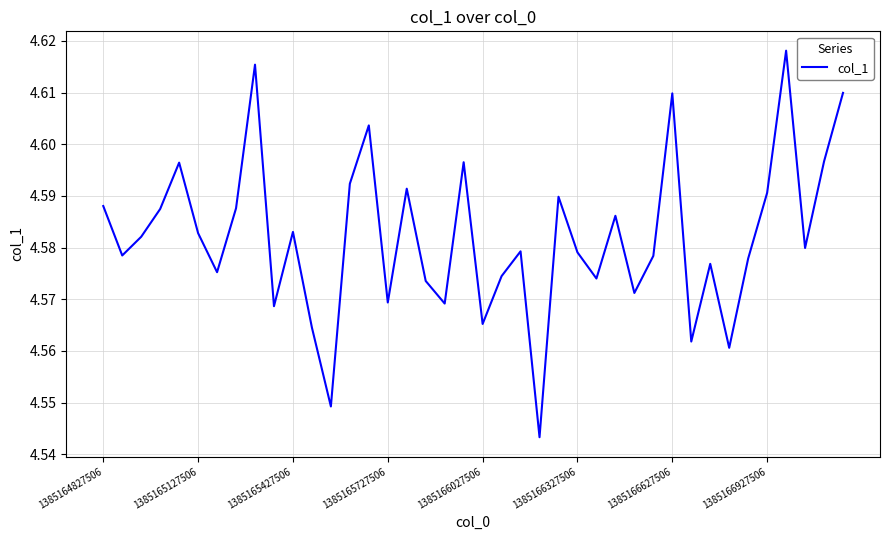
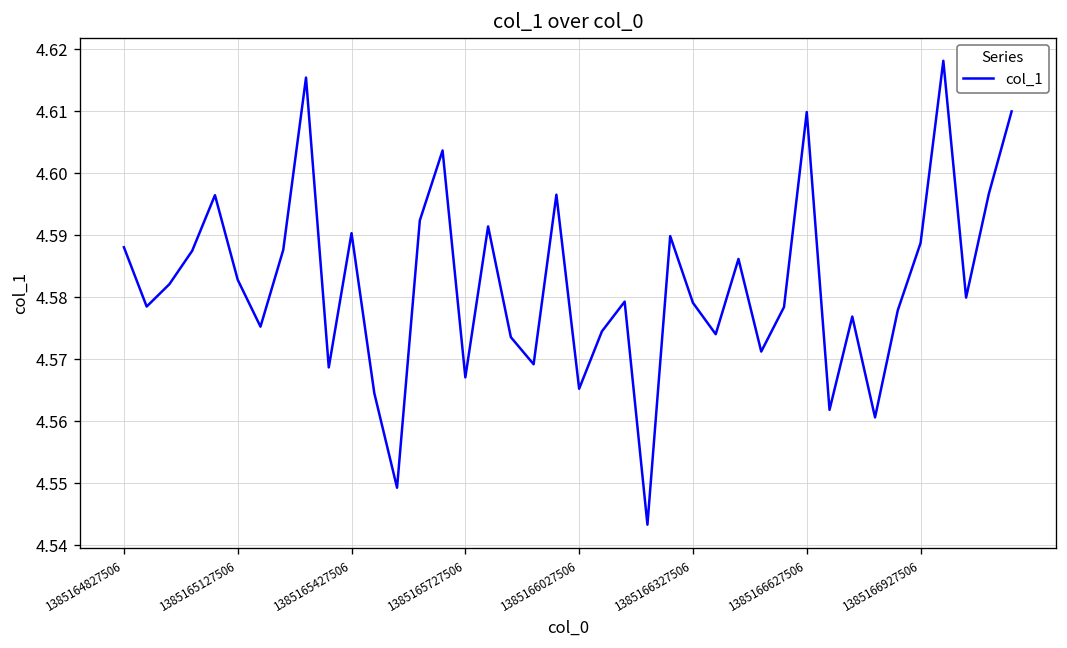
  {
    "1385164827506": 4.588,
    "1385165127506": 4.583,
-   "1385165427506": 4.583,
-   "1385165727506": 4.569,
+   "1385165427506": 4.590,
+   "1385165727506": 4.567,
    "1385166027506": 4.565,
    "1385166327506": 4.579,
    "1385166627506": 4.610,
-   "1385166927506": 4.591
+   "1385166927506": 4.589
  }
